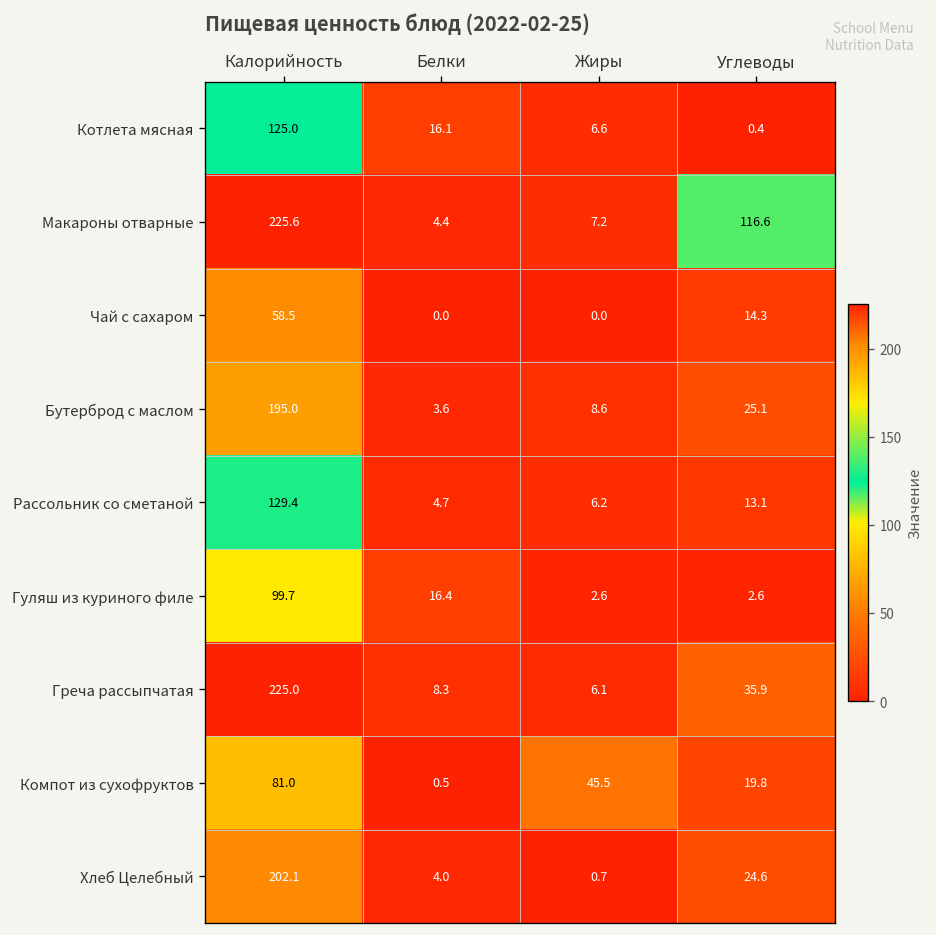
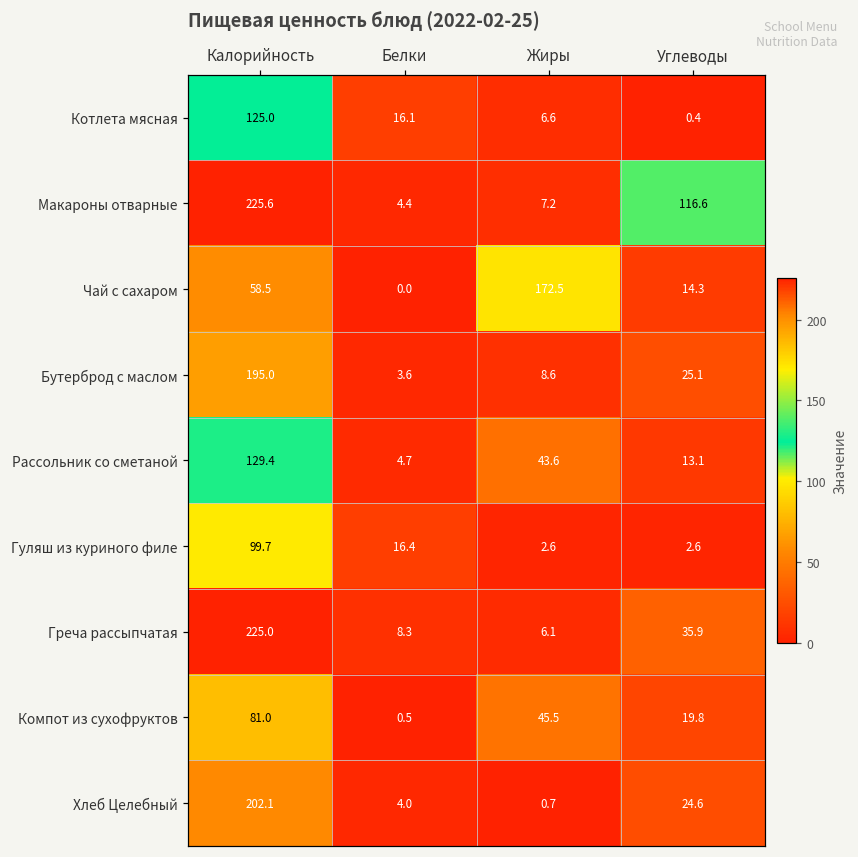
  {
    "Котлета мясная": {
      "Калорийность": 125.0,
      "Белки": 16.1,
      "Жиры": 6.6,
      "Углеводы": 0.4
    },
    "Макароны отварные": {
      "Калорийность": 225.6,
      "Белки": 4.4,
      "Жиры": 7.2,
      "Углеводы": 116.6
    },
    "Чай с сахаром": {
      "Калорийность": 58.5,
      "Белки": 0.0,
-     "Жиры": 0.0,
+     "Жиры": 172.5,
      "Углеводы": 14.3
    },
    "Бутерброд с маслом": {
      "Калорийность": 195.0,
      "Белки": 3.6,
      "Жиры": 8.6,
      "Углеводы": 25.1
    },
    "Рассольник со сметаной": {
      "Калорийность": 129.4,
      "Белки": 4.7,
-     "Жиры": 6.2,
+     "Жиры": 43.6,
      "Углеводы": 13.1
    },
    "Гуляш из куриного филе": {
      "Калорийность": 99.7,
      "Белки": 16.4,
      "Жиры": 2.6,
      "Углеводы": 2.6
    },
    "Греча рассыпчатая": {
      "Калорийность": 225.0,
      "Белки": 8.3,
      "Жиры": 6.1,
      "Углеводы": 35.9
    },
    "Компот из сухофруктов": {
      "Калорийность": 81.0,
      "Белки": 0.5,
      "Жиры": 45.5,
      "Углеводы": 19.8
    },
    "Хлеб Целебный": {
      "Калорийность": 202.1,
      "Белки": 4.0,
      "Жиры": 0.7,
      "Углеводы": 24.6
    }
  }
